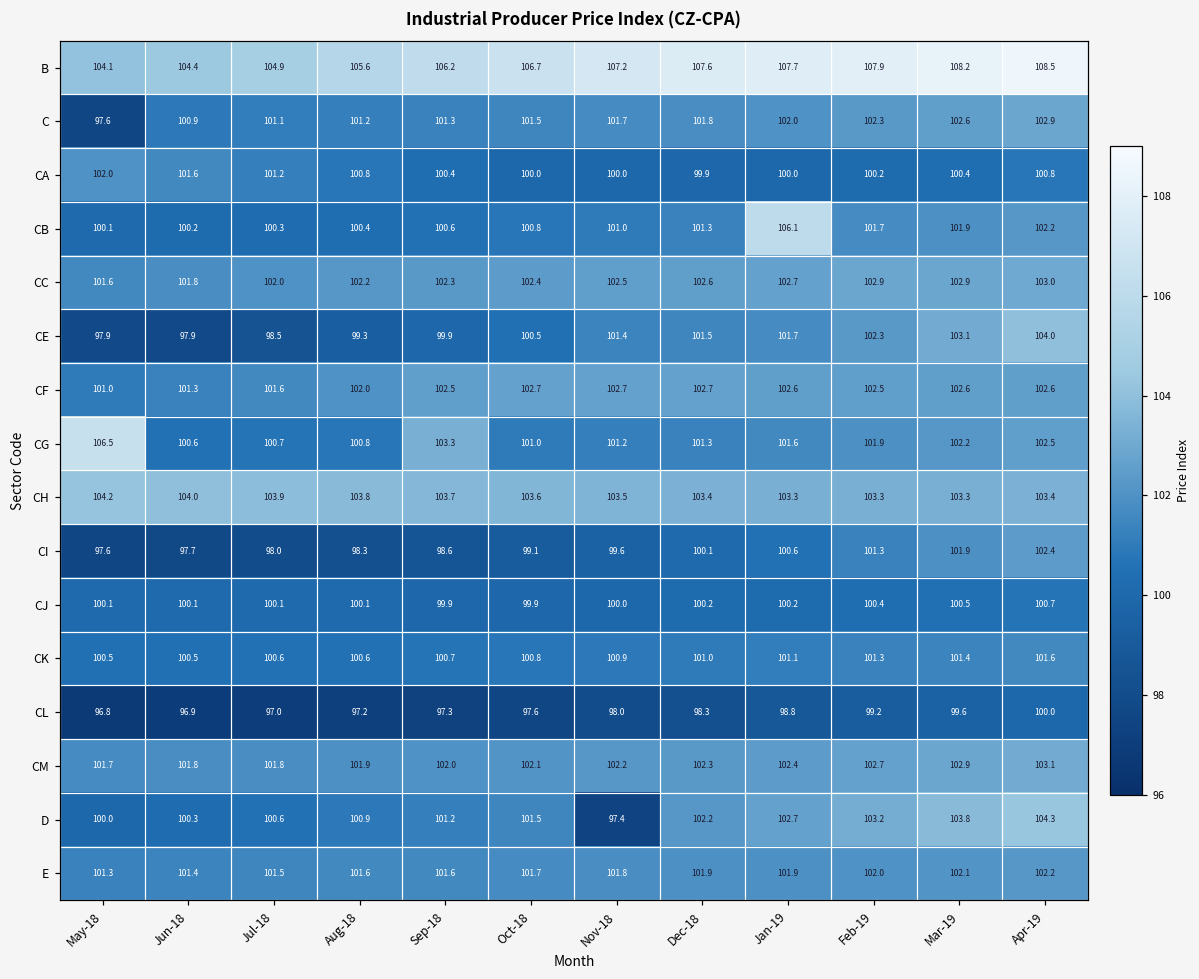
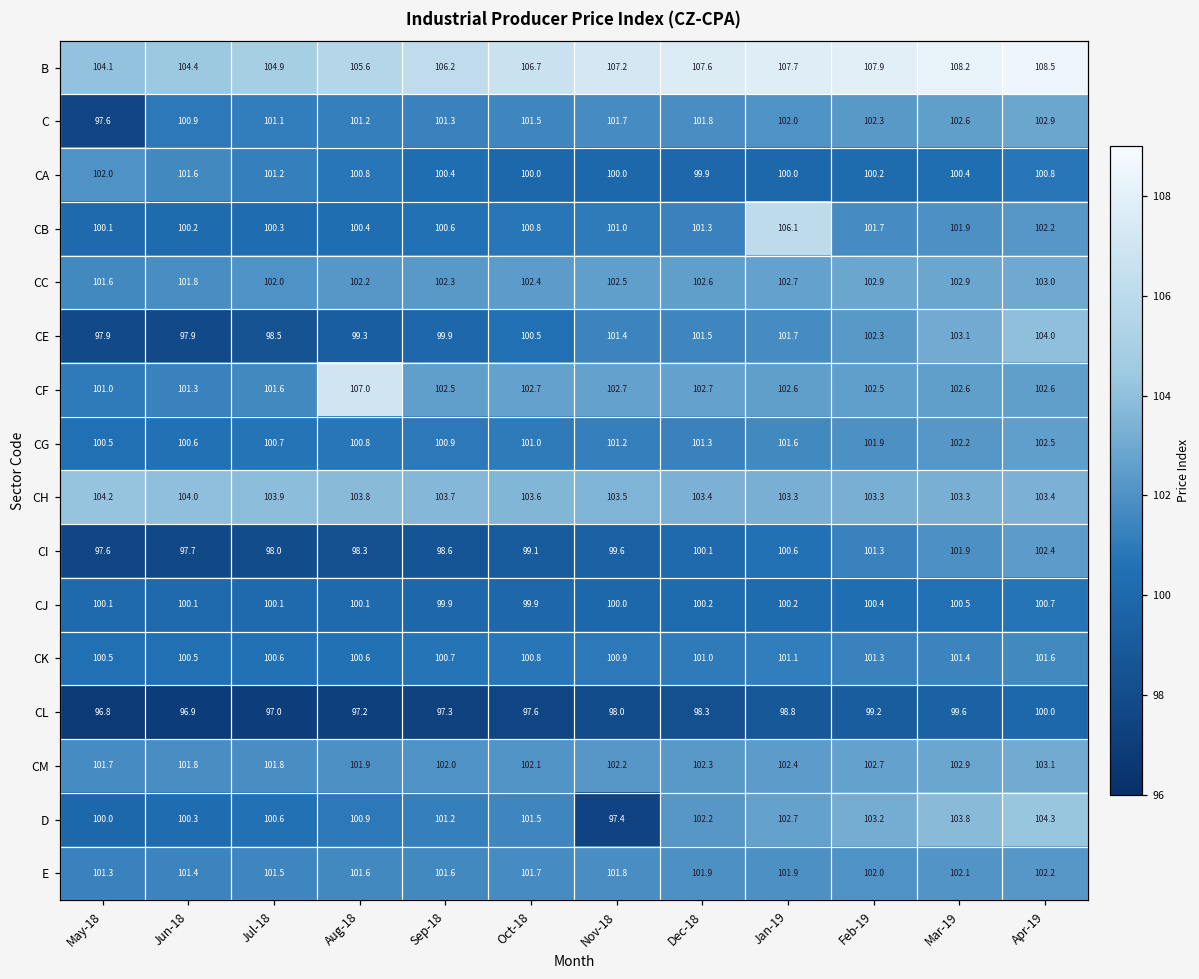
  {
    "B": {
      "May-18": 104.1,
      "Jun-18": 104.4,
      "Jul-18": 104.9,
      "Aug-18": 105.6,
      "Sep-18": 106.2,
      "Oct-18": 106.7,
      "Nov-18": 107.2,
      "Dec-18": 107.6,
      "Jan-19": 107.7,
      "Feb-19": 107.9,
      "Mar-19": 108.2,
      "Apr-19": 108.5
    },
    "C": {
      "May-18": 97.6,
      "Jun-18": 100.9,
      "Jul-18": 101.1,
      "Aug-18": 101.2,
      "Sep-18": 101.3,
      "Oct-18": 101.5,
      "Nov-18": 101.7,
      "Dec-18": 101.8,
      "Jan-19": 102.0,
      "Feb-19": 102.3,
      "Mar-19": 102.6,
      "Apr-19": 102.9
    },
    "CA": {
      "May-18": 102.0,
      "Jun-18": 101.6,
      "Jul-18": 101.2,
      "Aug-18": 100.8,
      "Sep-18": 100.4,
      "Oct-18": 100.0,
      "Nov-18": 100.0,
      "Dec-18": 99.9,
      "Jan-19": 100.0,
      "Feb-19": 100.2,
      "Mar-19": 100.4,
      "Apr-19": 100.8
    },
    "CB": {
      "May-18": 100.1,
      "Jun-18": 100.2,
      "Jul-18": 100.3,
      "Aug-18": 100.4,
      "Sep-18": 100.6,
      "Oct-18": 100.8,
      "Nov-18": 101.0,
      "Dec-18": 101.3,
      "Jan-19": 106.1,
      "Feb-19": 101.7,
      "Mar-19": 101.9,
      "Apr-19": 102.2
    },
    "CC": {
      "May-18": 101.6,
      "Jun-18": 101.8,
      "Jul-18": 102.0,
      "Aug-18": 102.2,
      "Sep-18": 102.3,
      "Oct-18": 102.4,
      "Nov-18": 102.5,
      "Dec-18": 102.6,
      "Jan-19": 102.7,
      "Feb-19": 102.9,
      "Mar-19": 102.9,
      "Apr-19": 103.0
    },
    "CE": {
      "May-18": 97.9,
      "Jun-18": 97.9,
      "Jul-18": 98.5,
      "Aug-18": 99.3,
      "Sep-18": 99.9,
      "Oct-18": 100.5,
      "Nov-18": 101.4,
      "Dec-18": 101.5,
      "Jan-19": 101.7,
      "Feb-19": 102.3,
      "Mar-19": 103.1,
      "Apr-19": 104.0
    },
    "CF": {
      "May-18": 101.0,
      "Jun-18": 101.3,
      "Jul-18": 101.6,
-     "Aug-18": 102.0,
+     "Aug-18": 107.0,
      "Sep-18": 102.5,
      "Oct-18": 102.7,
      "Nov-18": 102.7,
      "Dec-18": 102.7,
      "Jan-19": 102.6,
      "Feb-19": 102.5,
      "Mar-19": 102.6,
      "Apr-19": 102.6
    },
    "CG": {
-     "May-18": 106.5,
+     "May-18": 100.5,
      "Jun-18": 100.6,
      "Jul-18": 100.7,
      "Aug-18": 100.8,
-     "Sep-18": 103.3,
+     "Sep-18": 100.9,
      "Oct-18": 101.0,
      "Nov-18": 101.2,
      "Dec-18": 101.3,
      "Jan-19": 101.6,
      "Feb-19": 101.9,
      "Mar-19": 102.2,
      "Apr-19": 102.5
    },
    "CH": {
      "May-18": 104.2,
      "Jun-18": 104.0,
      "Jul-18": 103.9,
      "Aug-18": 103.8,
      "Sep-18": 103.7,
      "Oct-18": 103.6,
      "Nov-18": 103.5,
      "Dec-18": 103.4,
      "Jan-19": 103.3,
      "Feb-19": 103.3,
      "Mar-19": 103.3,
      "Apr-19": 103.4
    },
    "CI": {
      "May-18": 97.6,
      "Jun-18": 97.7,
      "Jul-18": 98.0,
      "Aug-18": 98.3,
      "Sep-18": 98.6,
      "Oct-18": 99.1,
      "Nov-18": 99.6,
      "Dec-18": 100.1,
      "Jan-19": 100.6,
      "Feb-19": 101.3,
      "Mar-19": 101.9,
      "Apr-19": 102.4
    },
    "CJ": {
      "May-18": 100.1,
      "Jun-18": 100.1,
      "Jul-18": 100.1,
      "Aug-18": 100.1,
      "Sep-18": 99.9,
      "Oct-18": 99.9,
      "Nov-18": 100.0,
      "Dec-18": 100.2,
      "Jan-19": 100.2,
      "Feb-19": 100.4,
      "Mar-19": 100.5,
      "Apr-19": 100.7
    },
    "CK": {
      "May-18": 100.5,
      "Jun-18": 100.5,
      "Jul-18": 100.6,
      "Aug-18": 100.6,
      "Sep-18": 100.7,
      "Oct-18": 100.8,
      "Nov-18": 100.9,
      "Dec-18": 101.0,
      "Jan-19": 101.1,
      "Feb-19": 101.3,
      "Mar-19": 101.4,
      "Apr-19": 101.6
    },
    "CL": {
      "May-18": 96.8,
      "Jun-18": 96.9,
      "Jul-18": 97.0,
      "Aug-18": 97.2,
      "Sep-18": 97.3,
      "Oct-18": 97.6,
      "Nov-18": 98.0,
      "Dec-18": 98.3,
      "Jan-19": 98.8,
      "Feb-19": 99.2,
      "Mar-19": 99.6,
      "Apr-19": 100.0
    },
    "CM": {
      "May-18": 101.7,
      "Jun-18": 101.8,
      "Jul-18": 101.8,
      "Aug-18": 101.9,
      "Sep-18": 102.0,
      "Oct-18": 102.1,
      "Nov-18": 102.2,
      "Dec-18": 102.3,
      "Jan-19": 102.4,
      "Feb-19": 102.7,
      "Mar-19": 102.9,
      "Apr-19": 103.1
    },
    "D": {
      "May-18": 100.0,
      "Jun-18": 100.3,
      "Jul-18": 100.6,
      "Aug-18": 100.9,
      "Sep-18": 101.2,
      "Oct-18": 101.5,
      "Nov-18": 97.4,
      "Dec-18": 102.2,
      "Jan-19": 102.7,
      "Feb-19": 103.2,
      "Mar-19": 103.8,
      "Apr-19": 104.3
    },
    "E": {
      "May-18": 101.3,
      "Jun-18": 101.4,
      "Jul-18": 101.5,
      "Aug-18": 101.6,
      "Sep-18": 101.6,
      "Oct-18": 101.7,
      "Nov-18": 101.8,
      "Dec-18": 101.9,
      "Jan-19": 101.9,
      "Feb-19": 102.0,
      "Mar-19": 102.1,
      "Apr-19": 102.2
    }
  }
